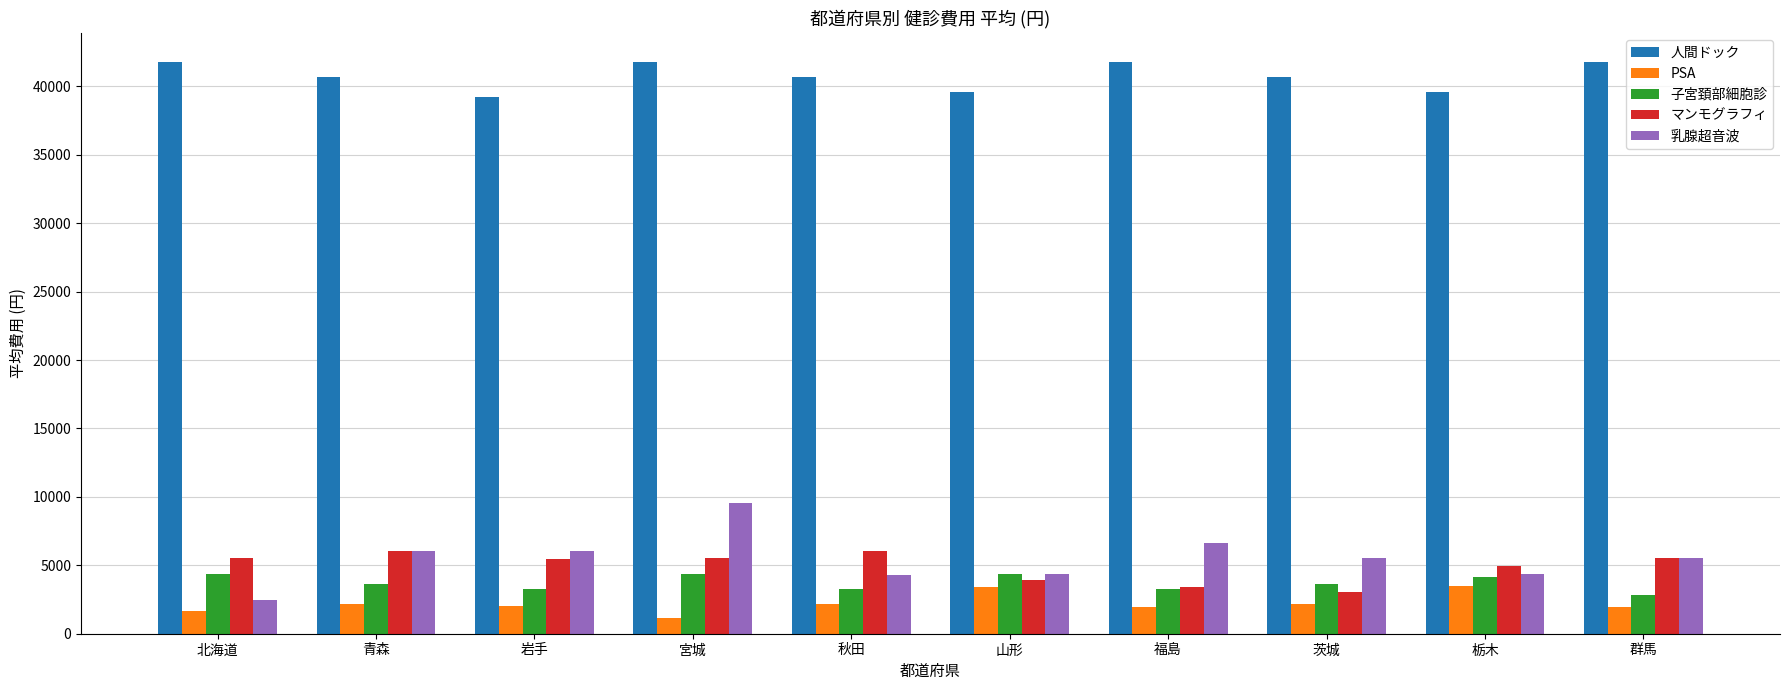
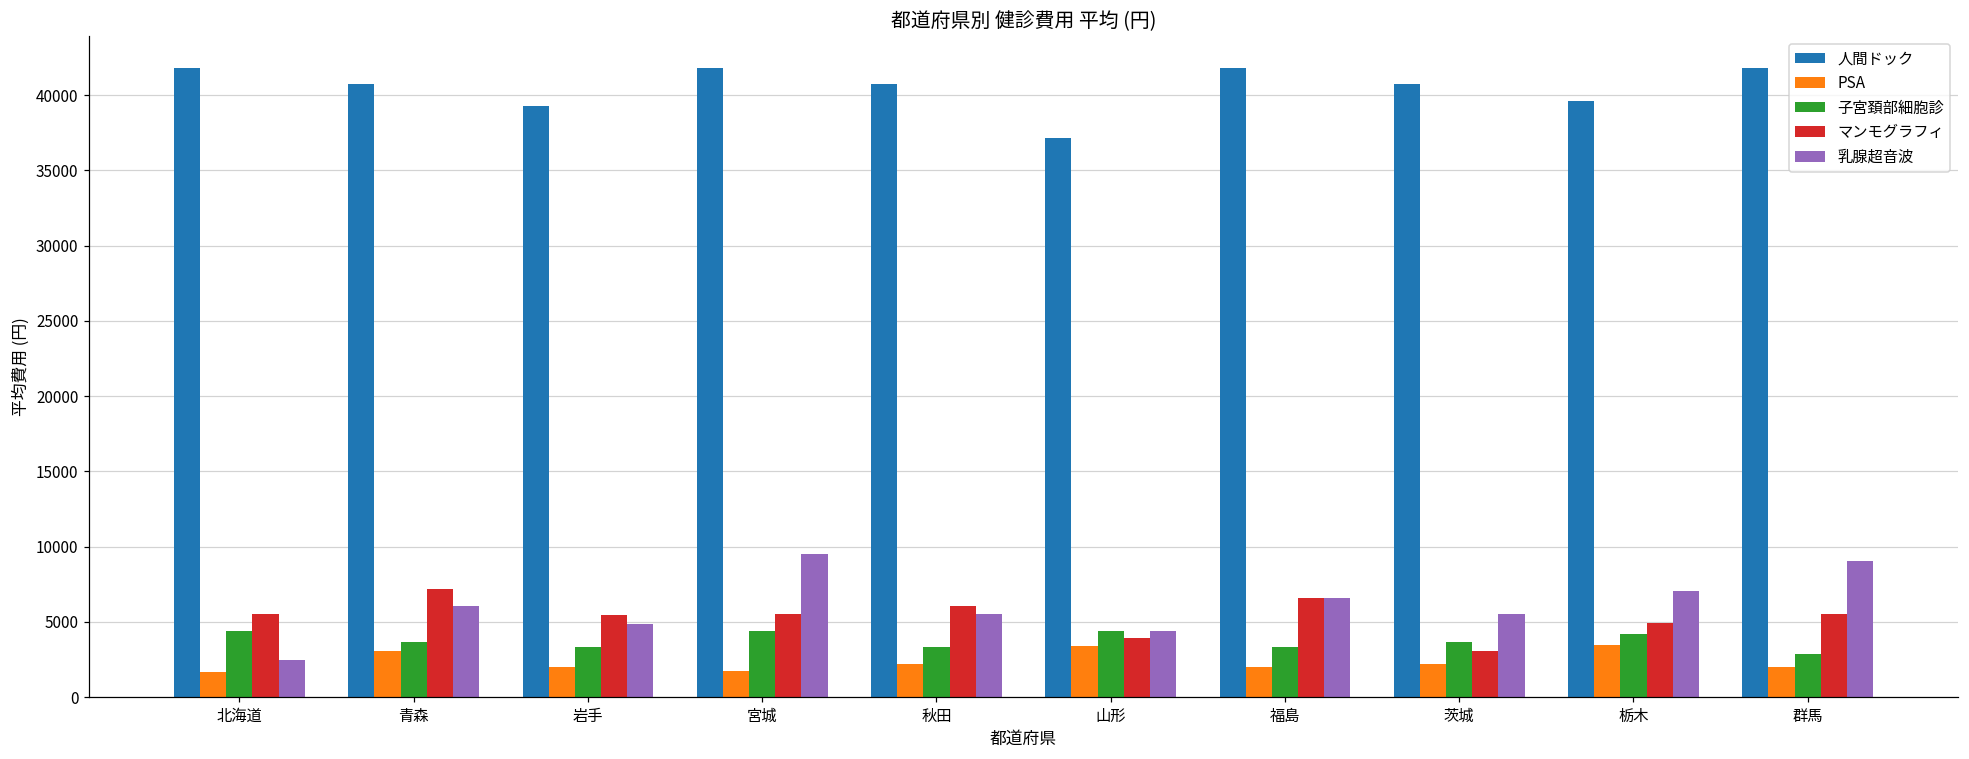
  {
    "人間ドック": {
      "北海道": 41800,
      "青森": 40700,
      "岩手": 39300,
      "宮城": 41800,
      "秋田": 40700,
-     "山形": 39600,
+     "山形": 37200,
      "福島": 41800,
      "茨城": 40700,
      "栃木": 39600,
      "群馬": 41800
    },
    "PSA": {
      "北海道": 1700,
-     "青森": 2200,
+     "青森": 3000,
      "岩手": 2000,
-     "宮城": 1100,
+     "宮城": 1800,
      "秋田": 2200,
      "山形": 3400,
      "福島": 2000,
      "茨城": 2200,
      "栃木": 3500,
      "群馬": 2000
    },
    "子宮頚部細胞診": {
      "北海道": 4400,
      "青森": 3600,
      "岩手": 3300,
      "宮城": 4400,
      "秋田": 3300,
      "山形": 4400,
      "福島": 3300,
      "茨城": 3700,
      "栃木": 4200,
      "群馬": 2800
    },
    "マンモグラフィ": {
      "北海道": 5500,
-     "青森": 6100,
+     "青森": 7200,
      "岩手": 5500,
      "宮城": 5500,
      "秋田": 6100,
      "山形": 3900,
-     "福島": 3400,
+     "福島": 6600,
      "茨城": 3100,
      "栃木": 5000,
      "群馬": 5500
    },
    "乳腺超音波": {
      "北海道": 2400,
      "青森": 6100,
-     "岩手": 6100,
+     "岩手": 4800,
      "宮城": 9500,
-     "秋田": 4300,
+     "秋田": 5500,
      "山形": 4400,
      "福島": 6600,
      "茨城": 5500,
-     "栃木": 4400,
-     "群馬": 5500
+     "栃木": 7100,
+     "群馬": 9100
    }
  }
